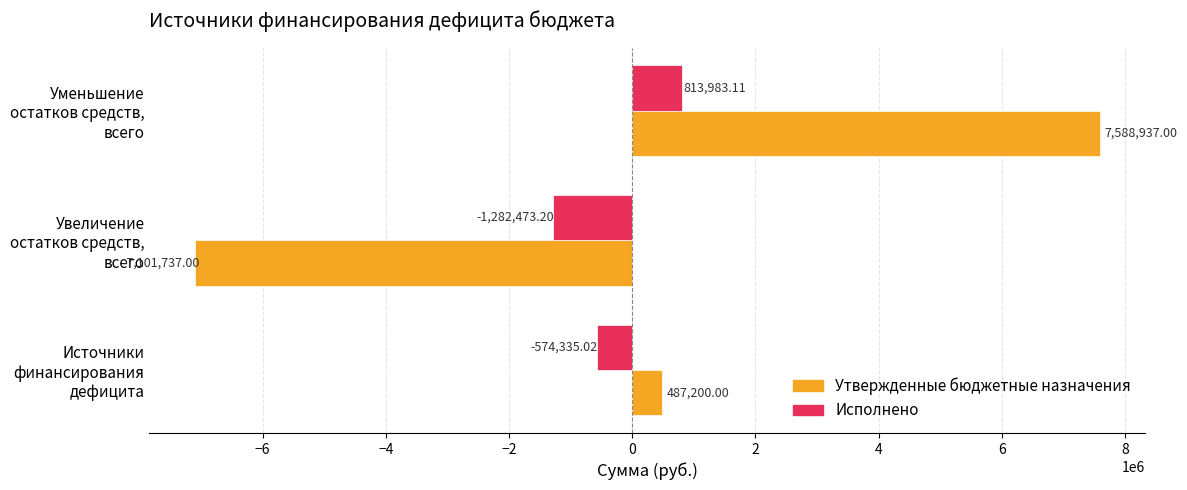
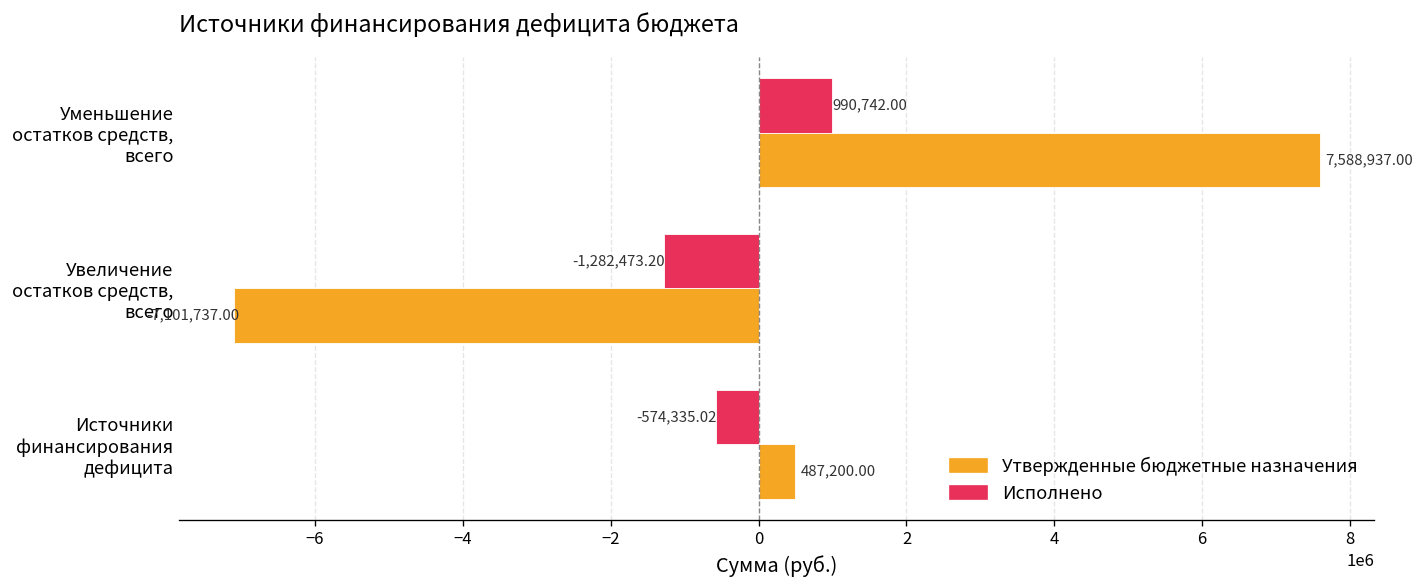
  {
    "Утвержденные бюджетные назначения": {
      "Уменьшение остатков средств, всего": "7,588,937.00",
      "Увеличение остатков средств, всего": "-7,101,737.00",
      "Источники финансирования дефицита": "487,200.00"
    },
    "Исполнено": {
-     "Уменьшение остатков средств, всего": "813,983.11",
+     "Уменьшение остатков средств, всего": "990,742.00",
      "Увеличение остатков средств, всего": "-1,282,473.20",
      "Источники финансирования дефицита": "-574,335.02"
    }
  }
